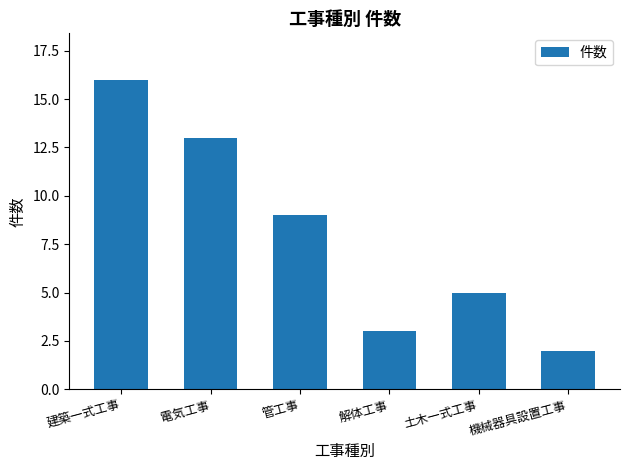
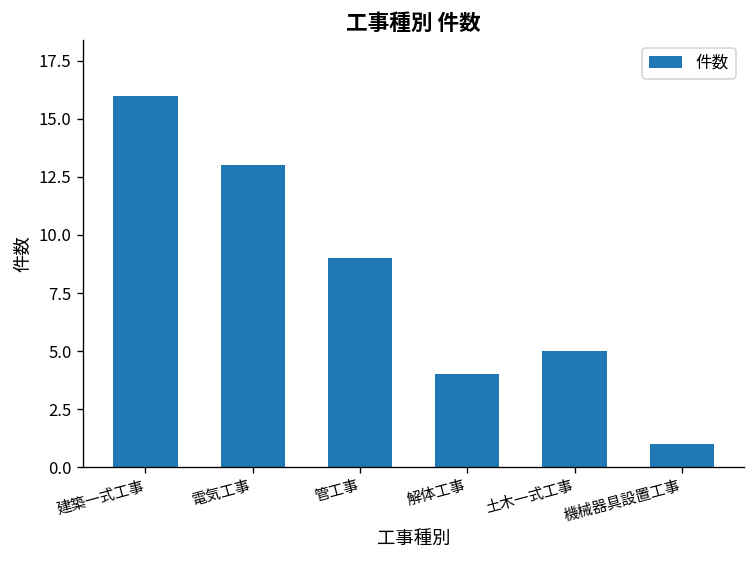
  {
    "建築一式工事": 16,
    "電気工事": 13,
    "管工事": 9,
-   "解体工事": 3,
+   "解体工事": 4,
    "土木一式工事": 5,
-   "機械器具設置工事": 2
+   "機械器具設置工事": 1
  }
